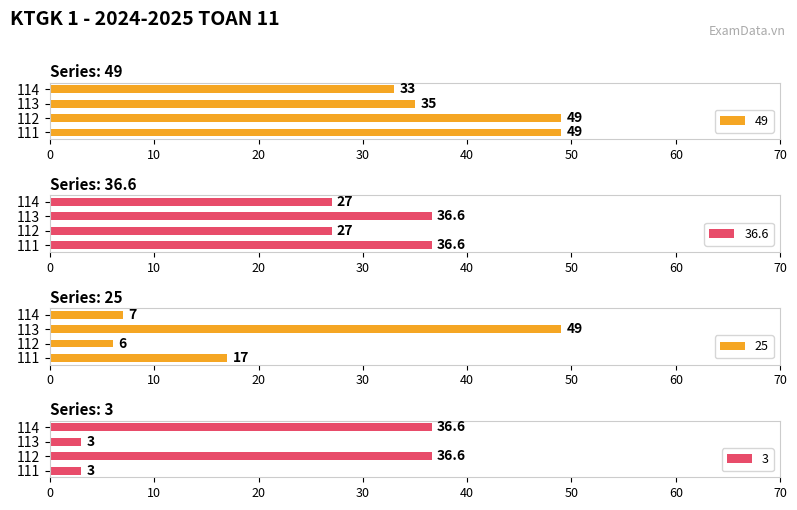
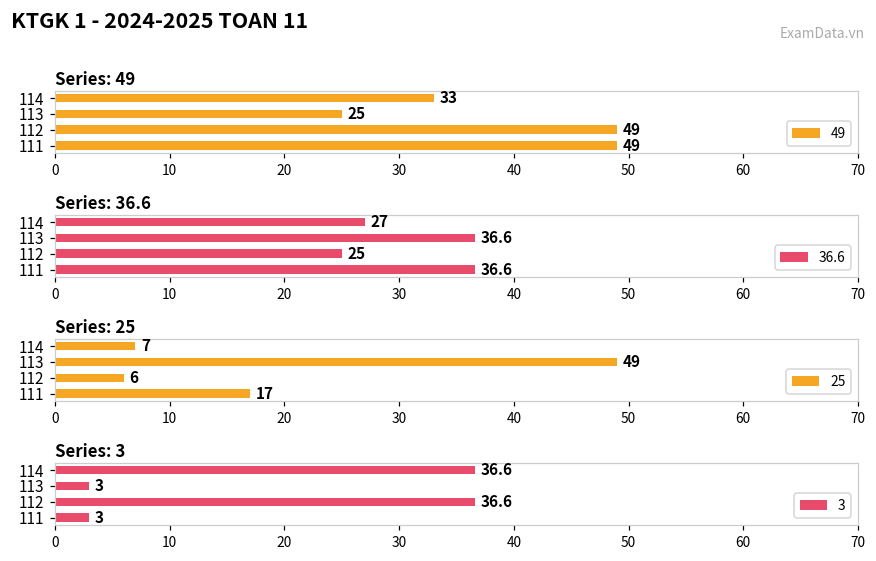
  {
    "Series: 49": {
      "114": 33,
-     "113": 35,
+     "113": 25,
      "112": 49,
      "111": 49
    },
    "Series: 36.6": {
      "114": 27,
      "113": 36.6,
-     "112": 27,
+     "112": 25,
      "111": 36.6
    },
    "Series: 25": {
      "114": 7,
      "113": 49,
      "112": 6,
      "111": 17
    },
    "Series: 3": {
      "114": 36.6,
      "113": 3,
      "112": 36.6,
      "111": 3
    }
  }
